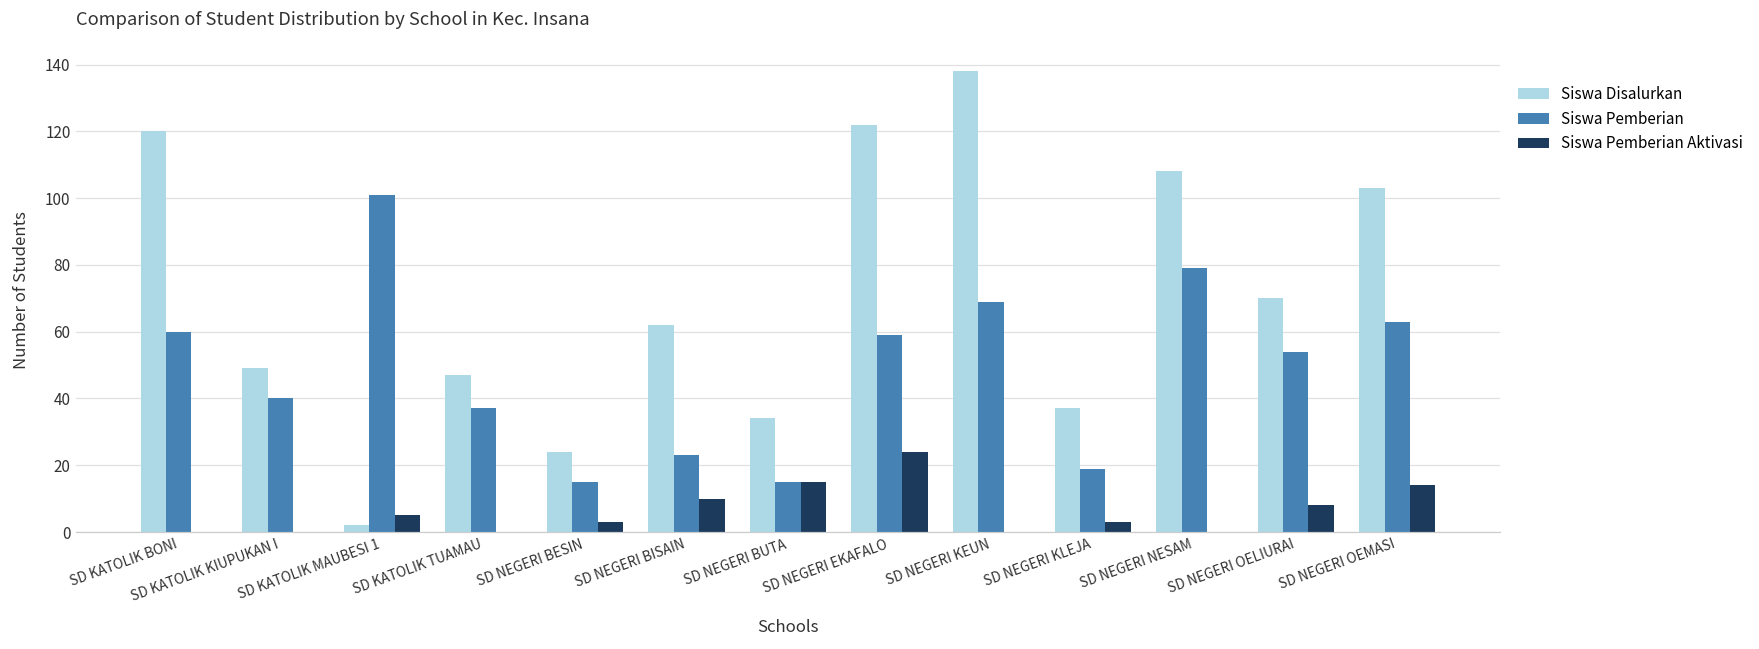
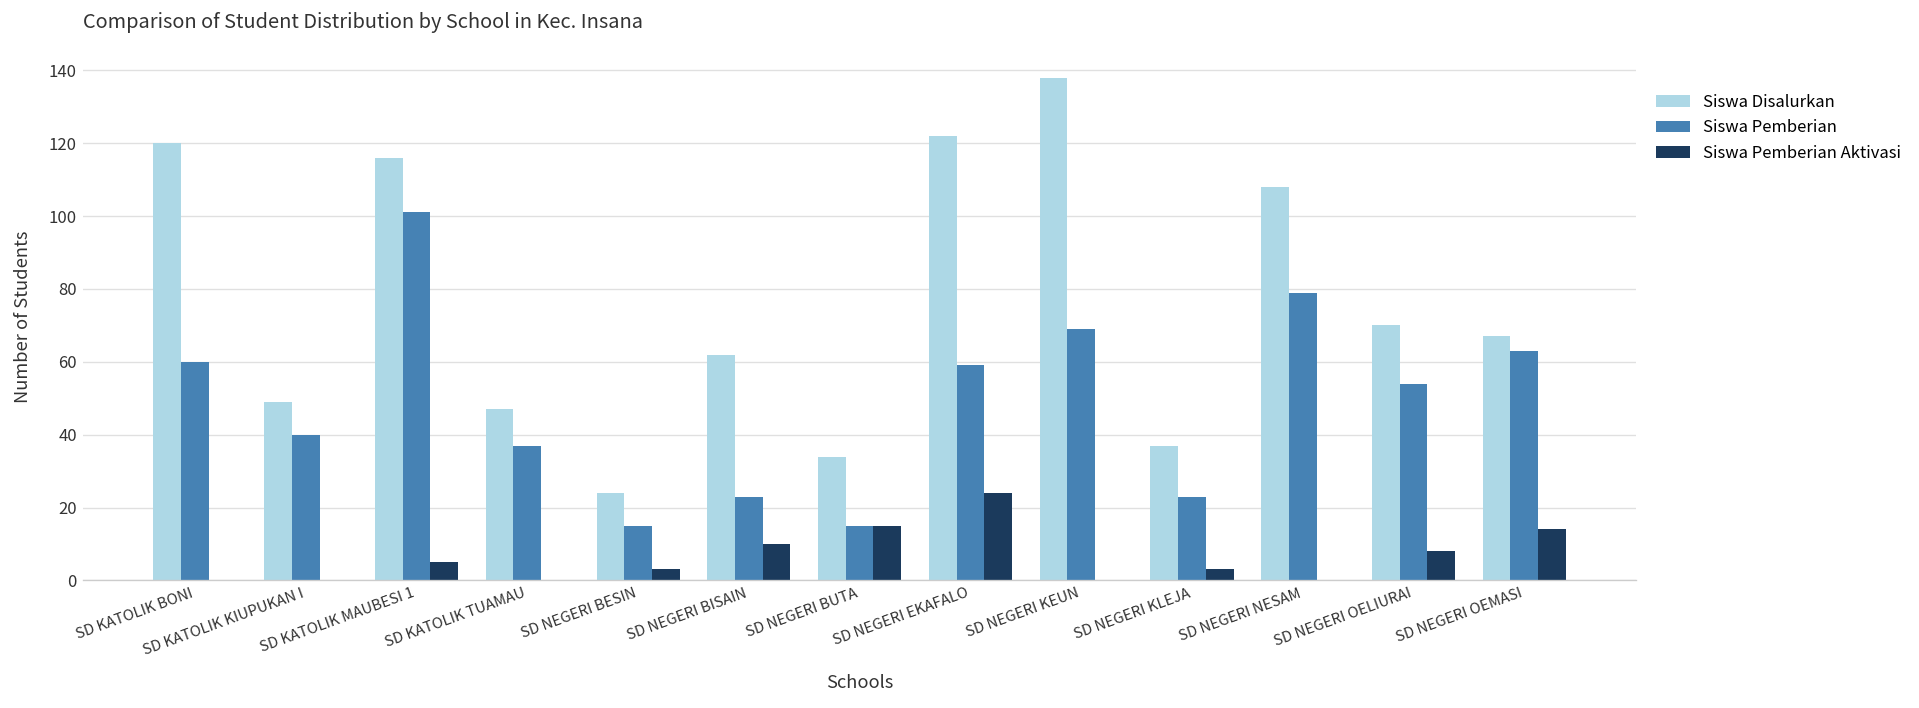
  {
    "Siswa Disalurkan": {
      "SD KATOLIK BONI": 120,
      "SD KATOLIK KIUPUKAN I": 49,
-     "SD KATOLIK MAUBESI 1": 2,
+     "SD KATOLIK MAUBESI 1": 116,
      "SD KATOLIK TUAMAU": 47,
      "SD NEGERI BESIN": 24,
      "SD NEGERI BISAIN": 62,
      "SD NEGERI BUTA": 34,
      "SD NEGERI EKAFALO": 122,
      "SD NEGERI KEUN": 138,
      "SD NEGERI KLEJA": 37,
      "SD NEGERI NESAM": 108,
      "SD NEGERI OELIURAI": 70,
-     "SD NEGERI OEMASI": 103
+     "SD NEGERI OEMASI": 67
    },
    "Siswa Pemberian": {
      "SD KATOLIK BONI": 60,
      "SD KATOLIK KIUPUKAN I": 40,
      "SD KATOLIK MAUBESI 1": 101,
      "SD KATOLIK TUAMAU": 37,
      "SD NEGERI BESIN": 15,
      "SD NEGERI BISAIN": 23,
      "SD NEGERI BUTA": 15,
      "SD NEGERI EKAFALO": 59,
      "SD NEGERI KEUN": 69,
-     "SD NEGERI KLEJA": 19,
+     "SD NEGERI KLEJA": 23,
      "SD NEGERI NESAM": 79,
      "SD NEGERI OELIURAI": 54,
      "SD NEGERI OEMASI": 63
    },
    "Siswa Pemberian Aktivasi": {
      "SD KATOLIK BONI": 0,
      "SD KATOLIK KIUPUKAN I": 0,
      "SD KATOLIK MAUBESI 1": 5,
      "SD KATOLIK TUAMAU": 0,
      "SD NEGERI BESIN": 3,
      "SD NEGERI BISAIN": 10,
      "SD NEGERI BUTA": 15,
      "SD NEGERI EKAFALO": 24,
      "SD NEGERI KEUN": 0,
      "SD NEGERI KLEJA": 3,
      "SD NEGERI NESAM": 0,
      "SD NEGERI OELIURAI": 8,
      "SD NEGERI OEMASI": 14
    }
  }
